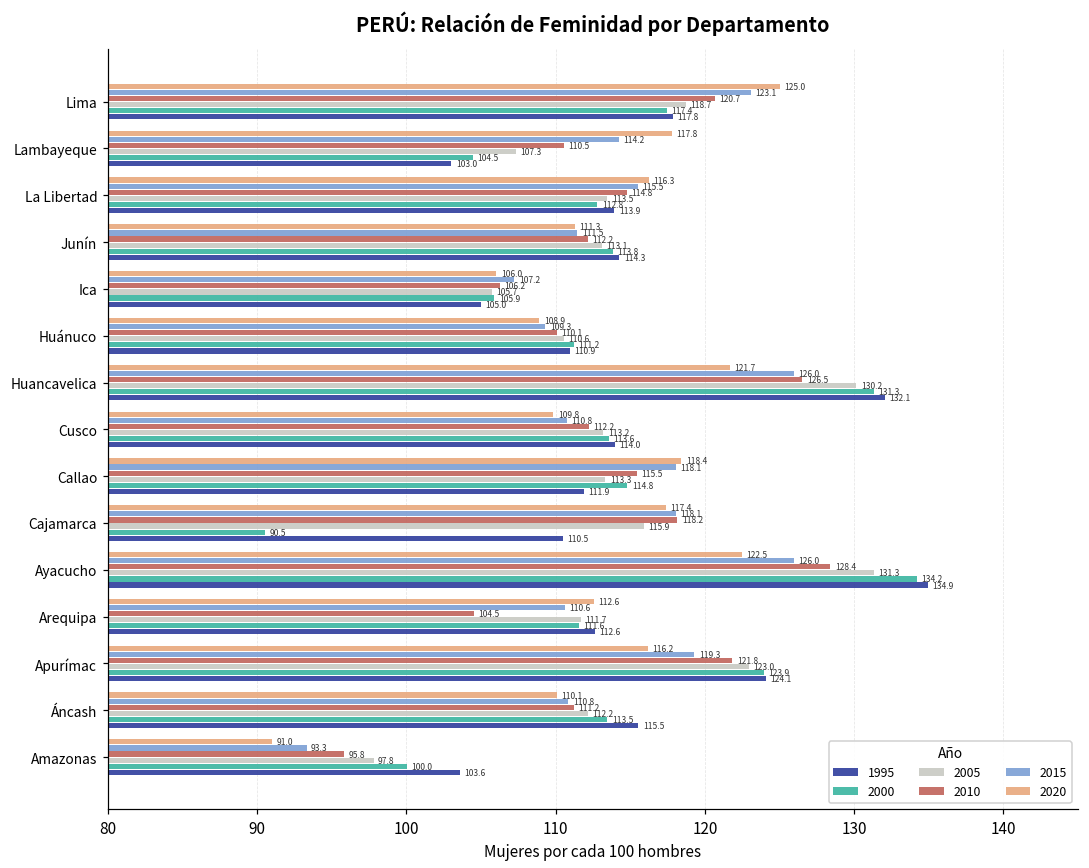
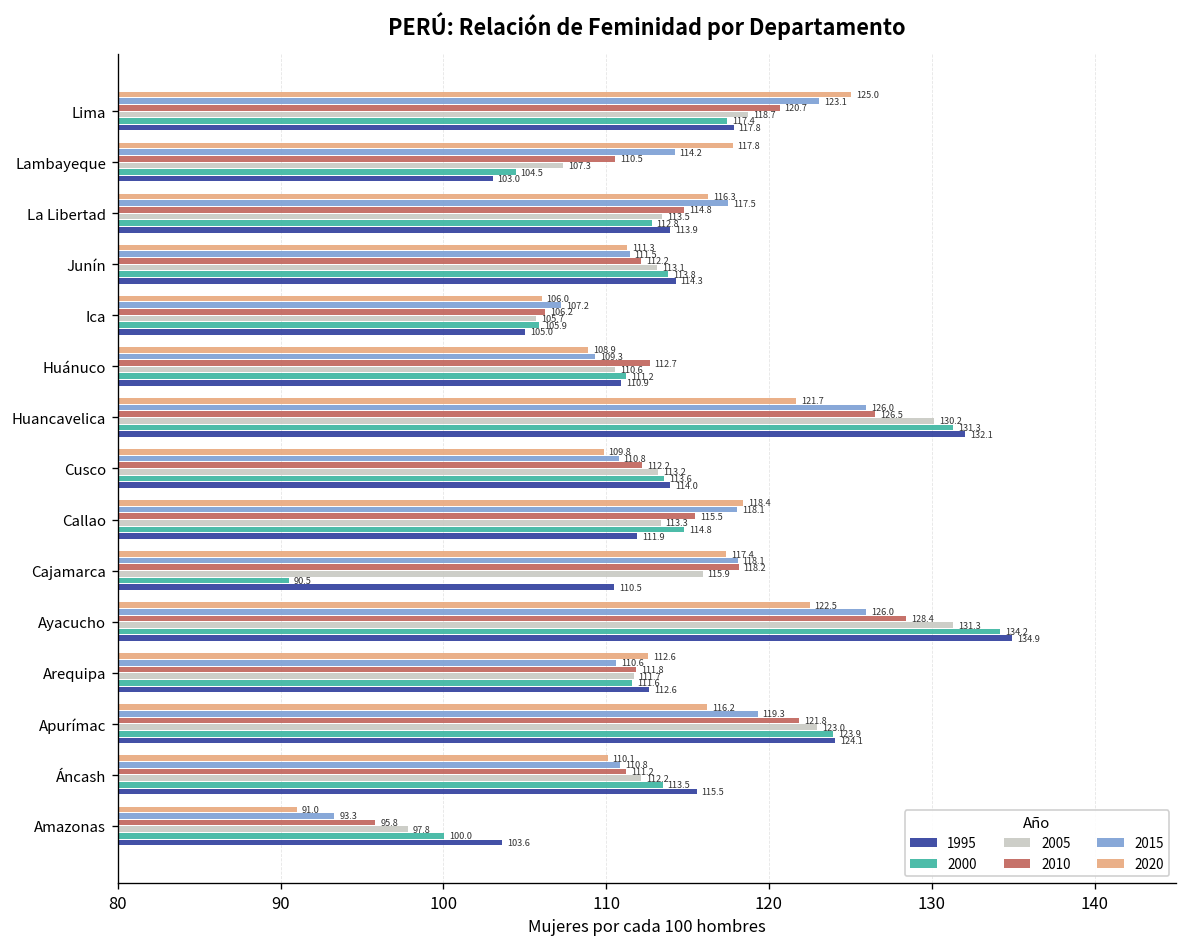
  {
    "1995": {
      "Lambayeque": 103.0,
      "La Libertad": 113.9,
      "Ica": 105.0,
      "Huancavelica": 132.1,
      "Callao": 111.9,
      "Cajamarca": 110.5,
      "Arequipa": 112.6,
      "Áncash": 115.5,
      "Amazonas": 103.6
    },
    "2000": {
      "Lambayeque": 104.5,
      "Huancavelica": 131.3,
      "Callao": 114.8,
      "Cajamarca": 90.5,
      "Áncash": 113.5,
      "Amazonas": 100.0
    },
    "2005": {
      "Lima": 118.7,
      "Lambayeque": 107.3,
      "Huancavelica": 130.2,
      "Callao": 113.3,
      "Cajamarca": 115.9,
      "Ayacucho": 131.3,
      "Apurímac": 123.0,
      "Áncash": 112.2,
      "Amazonas": 97.8
    },
    "2010": {
      "Lima": 120.7,
      "Lambayeque": 110.5,
      "La Libertad": 114.8,
-     "Huánuco": 110.1,
+     "Huánuco": 112.7,
      "Cusco": 112.2,
      "Callao": 115.5,
      "Ayacucho": 128.4,
-     "Arequipa": 104.5,
+     "Arequipa": 111.8,
      "Apurímac": 121.8,
      "Amazonas": 95.8
    },
    "2015": {
      "Lima": 123.1,
      "Lambayeque": 114.2,
-     "La Libertad": 115.5,
+     "La Libertad": 117.5,
      "Ica": 107.2,
      "Cusco": 110.8,
      "Ayacucho": 126.0,
      "Arequipa": 110.6,
      "Apurímac": 119.3,
      "Amazonas": 93.3
    },
    "2020": {
      "Lima": 125.0,
      "Lambayeque": 117.8,
      "La Libertad": 116.3,
      "Ica": 106.0,
      "Huancavelica": 121.7,
      "Cusco": 109.8,
      "Ayacucho": 122.5,
      "Arequipa": 112.6,
      "Apurímac": 116.2,
      "Áncash": 110.1,
      "Amazonas": 91.0
    }
  }
